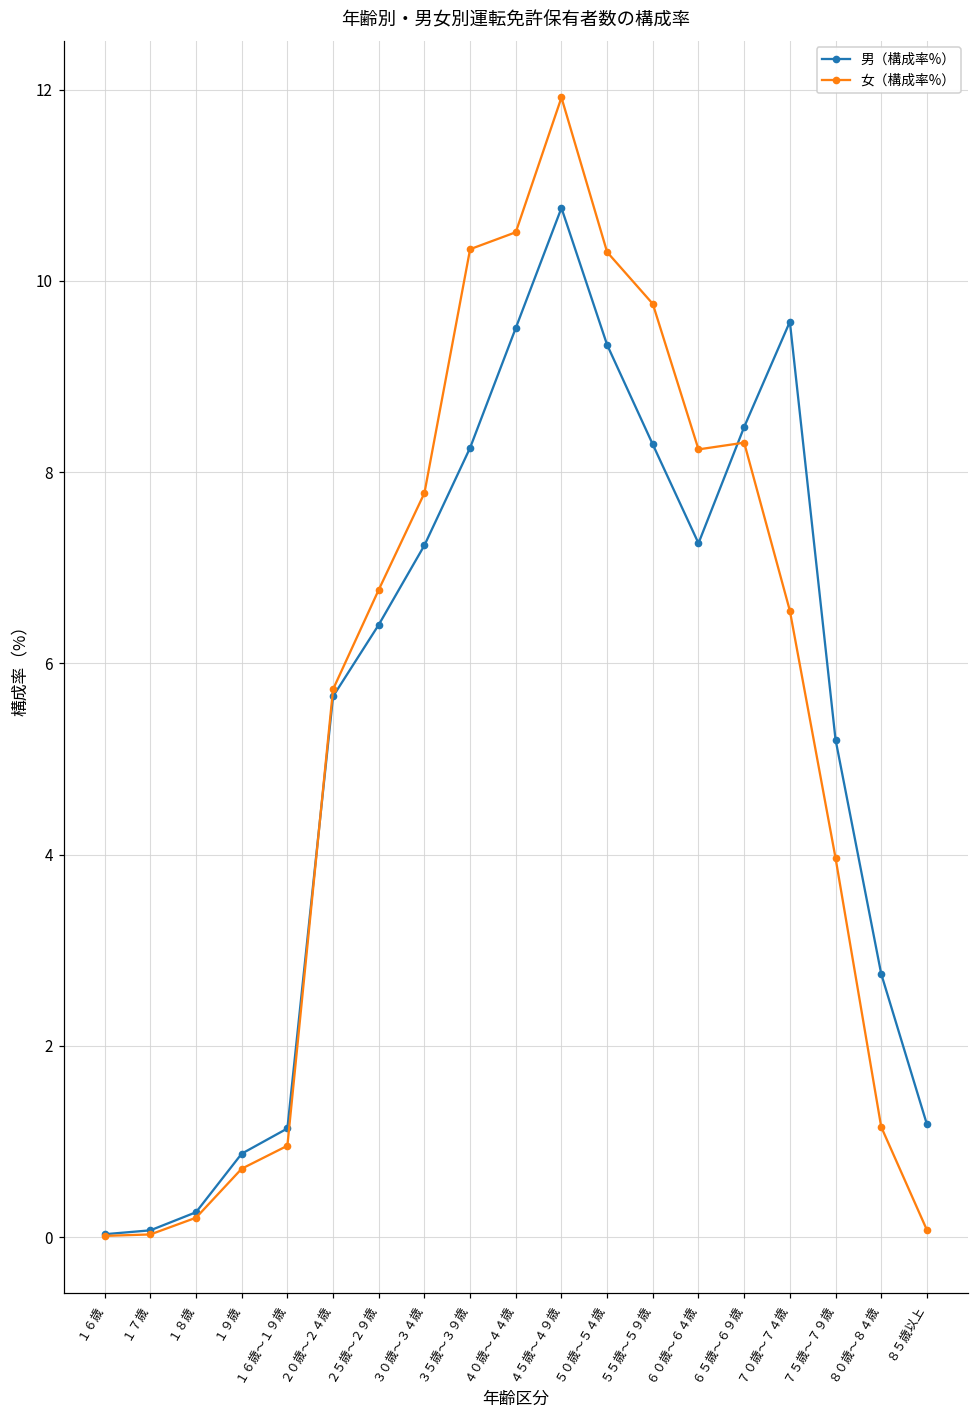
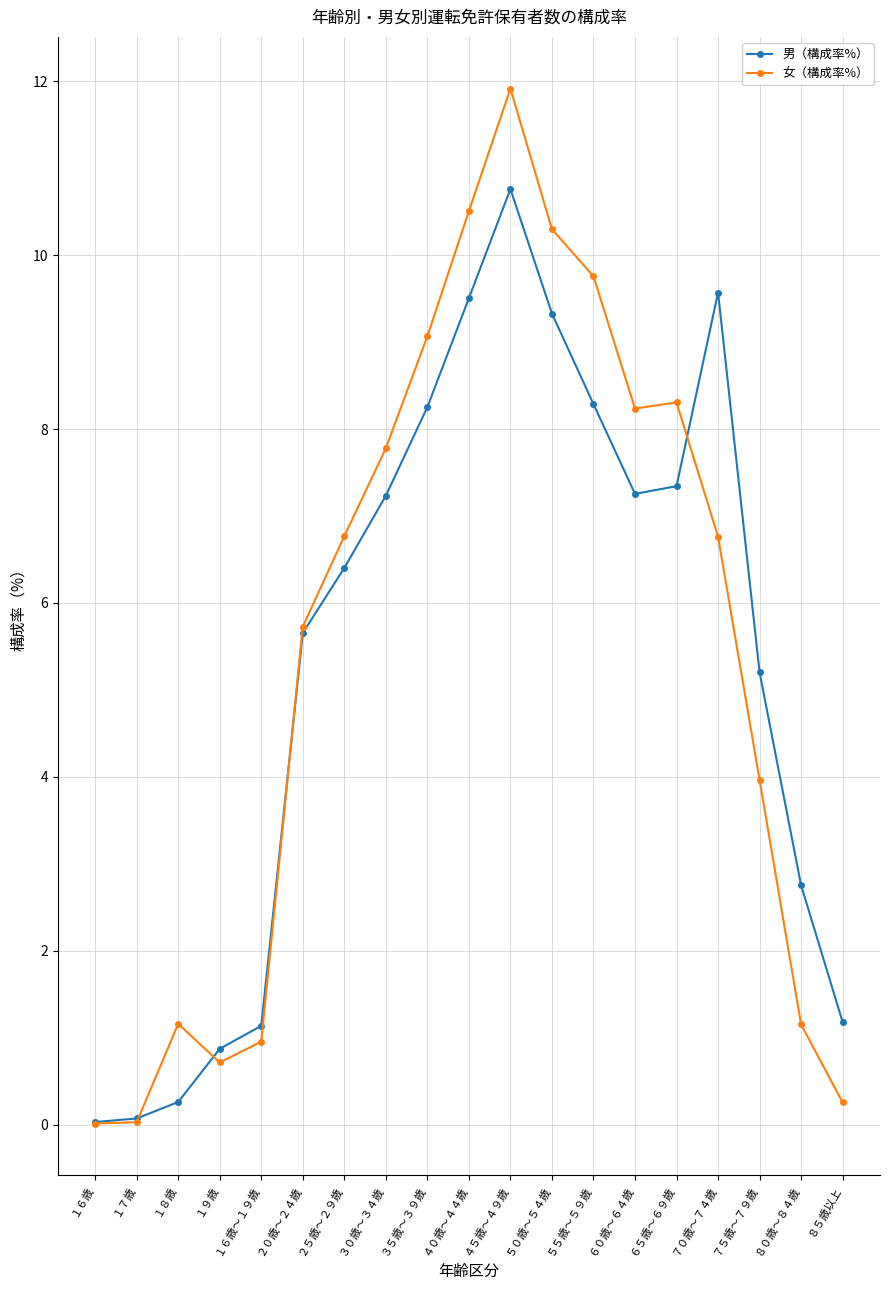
  {
    "男（構成率%）": {
      "１７歳": 0.1,
      "１８歳": 0.3,
      "１９歳": 0.9,
      "１６歳～１９歳": 1.1,
      "２０歳～２４歳": 5.7,
      "２５歳～２９歳": 6.4,
      "３０歳～３４歳": 7.2,
      "３５歳～３９歳": 8.3,
      "４０歳～４４歳": 9.5,
      "４５歳～４９歳": 10.8,
      "５０歳～５４歳": 9.3,
      "５５歳～５９歳": 8.3,
      "６０歳～６４歳": 7.3,
-     "６５歳～６９歳": 8.5,
+     "６５歳～６９歳": 7.3,
      "７０歳～７４歳": 9.6,
      "７５歳～７９歳": 5.2,
      "８０歳～８４歳": 2.8,
      "８５歳以上": 1.2
    },
    "女（構成率%）": {
      "１７歳": 0.0,
-     "１８歳": 0.2,
+     "１８歳": 1.2,
      "１９歳": 0.7,
      "１６歳～１９歳": 1.0,
      "２０歳～２４歳": 5.7,
      "２５歳～２９歳": 6.8,
      "３０歳～３４歳": 7.8,
-     "３５歳～３９歳": 10.3,
+     "３５歳～３９歳": 9.1,
      "４０歳～４４歳": 10.5,
      "４５歳～４９歳": 11.9,
      "５０歳～５４歳": 10.3,
      "５５歳～５９歳": 9.8,
      "６０歳～６４歳": 8.2,
      "６５歳～６９歳": 8.3,
-     "７０歳～７４歳": 6.5,
+     "７０歳～７４歳": 6.8,
      "７５歳～７９歳": 4.0,
      "８０歳～８４歳": 1.2,
-     "８５歳以上": 0.1
+     "８５歳以上": 0.3
    }
  }
